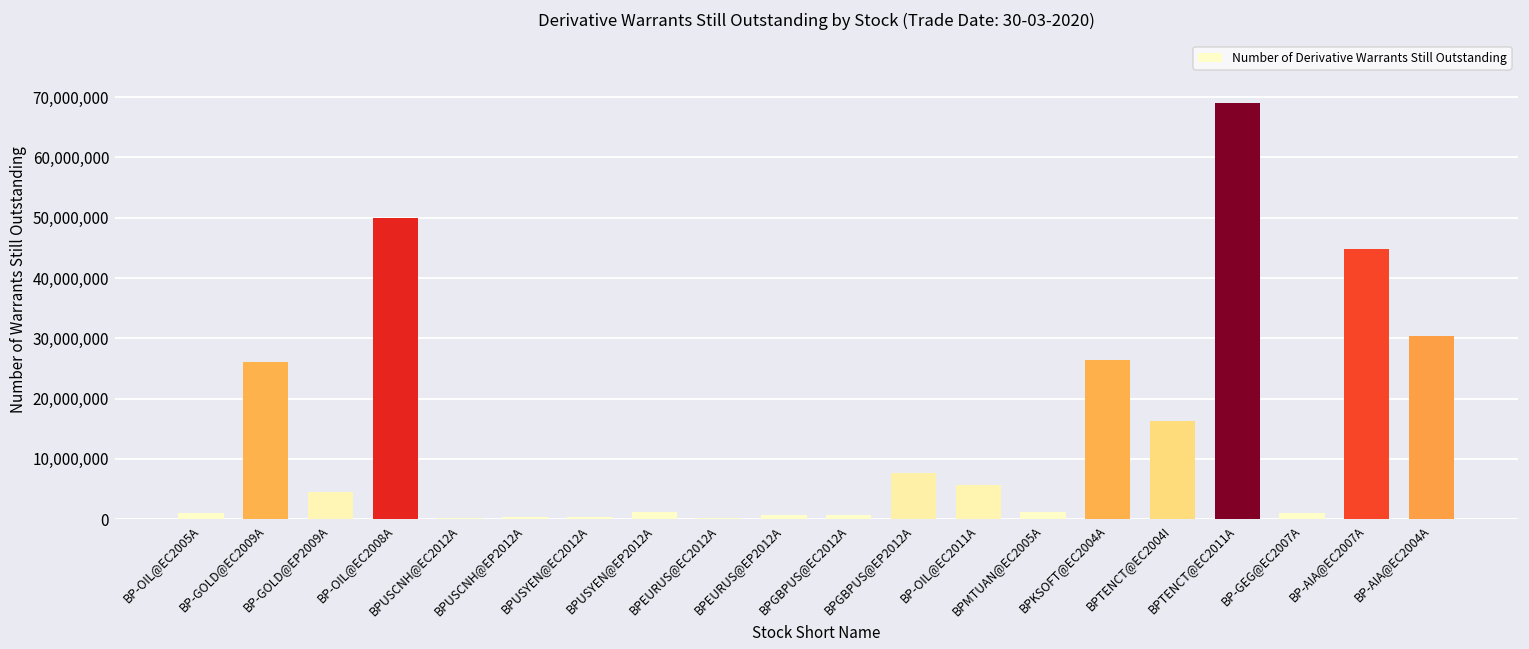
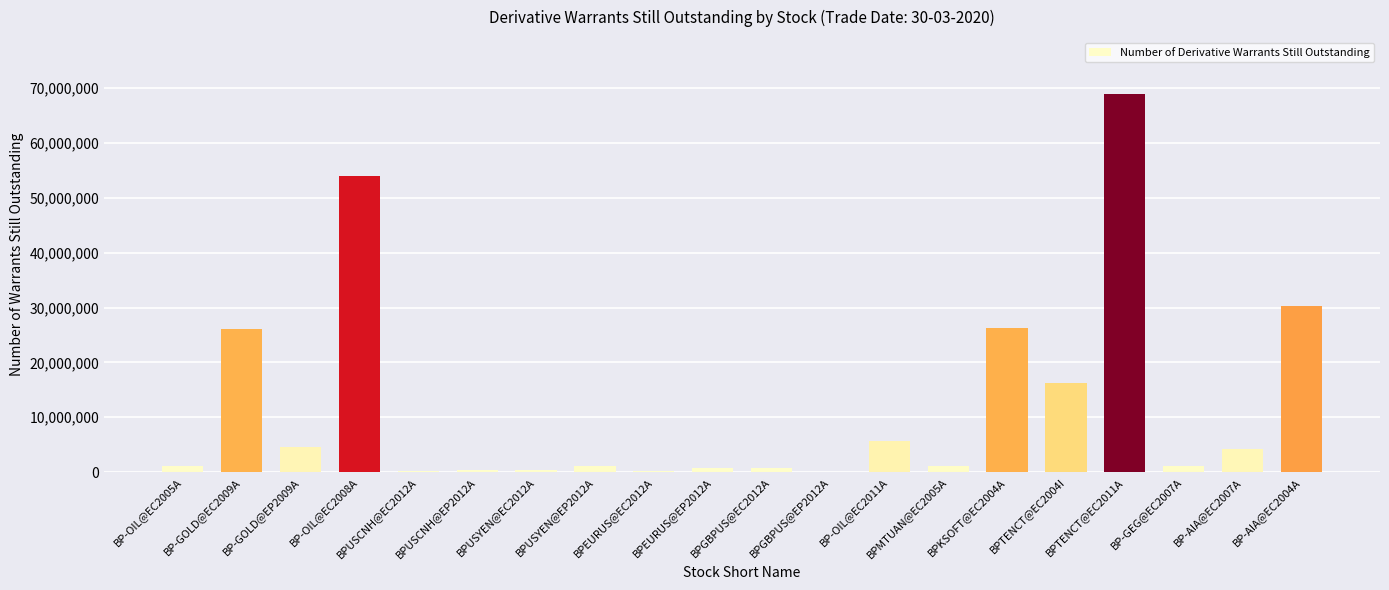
  {
    "BP-OIL@EC2005A": "1,000,000",
    "BP-GOLD@EC2009A": "26,000,000",
    "BP-GOLD@EP2009A": "5,000,000",
-   "BP-OIL@EC2008A": "50,000,000",
+   "BP-OIL@EC2008A": "54,000,000",
    "BPUSYEN@EP2012A": "1,000,000",
    "BPEURUS@EP2012A": "1,000,000",
    "BPGBPUS@EC2012A": "1,000,000",
-   "BPGBPUS@EP2012A": "8,000,000",
+   "BPGBPUS@EP2012A": "0",
    "BP-OIL@EC2011A": "6,000,000",
    "BPMTUAN@EC2005A": "1,000,000",
    "BPKSOFT@EC2004A": "26,000,000",
    "BPTENCT@EC2004I": "16,000,000",
    "BPTENCT@EC2011A": "69,000,000",
    "BP-GEG@EC2007A": "1,000,000",
-   "BP-AIA@EC2007A": "45,000,000",
+   "BP-AIA@EC2007A": "4,000,000",
    "BP-AIA@EC2004A": "30,000,000"
  }
